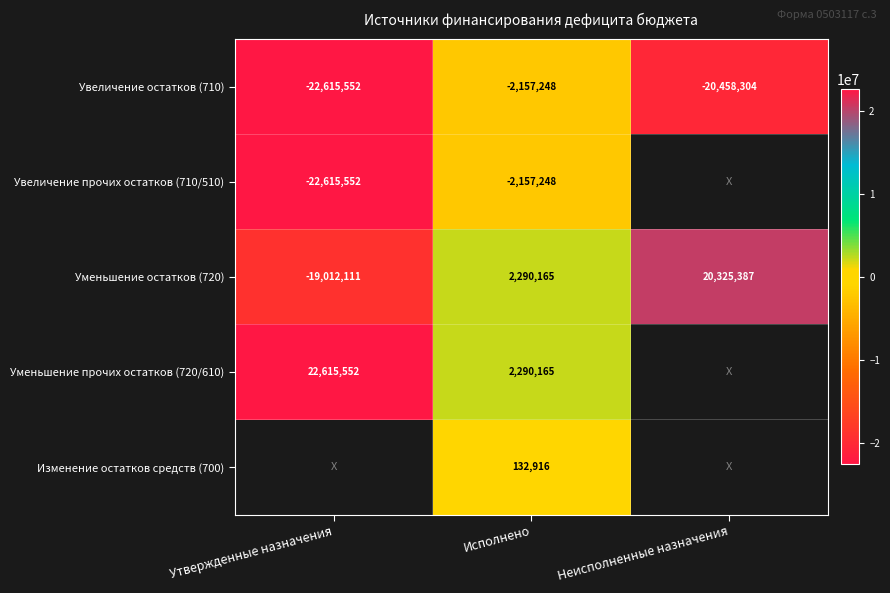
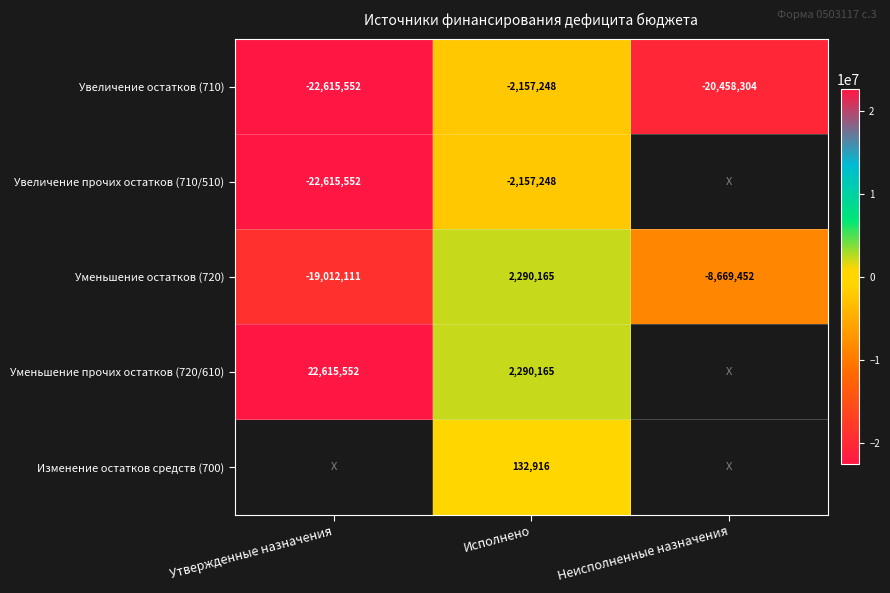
  {
    "Увеличение остатков (710)": {
      "Утвержденные назначения": "-22,615,552",
      "Исполнено": "-2,157,248",
      "Неисполненные назначения": "-20,458,304"
    },
    "Увеличение прочих остатков (710/510)": {
      "Утвержденные назначения": "-22,615,552",
      "Исполнено": "-2,157,248"
    },
    "Уменьшение остатков (720)": {
      "Утвержденные назначения": "-19,012,111",
      "Исполнено": "2,290,165",
-     "Неисполненные назначения": "20,325,387"
+     "Неисполненные назначения": "-8,669,452"
    },
    "Уменьшение прочих остатков (720/610)": {
      "Утвержденные назначения": "22,615,552",
      "Исполнено": "2,290,165"
    },
    "Изменение остатков средств (700)": {
      "Исполнено": "132,916"
    }
  }
